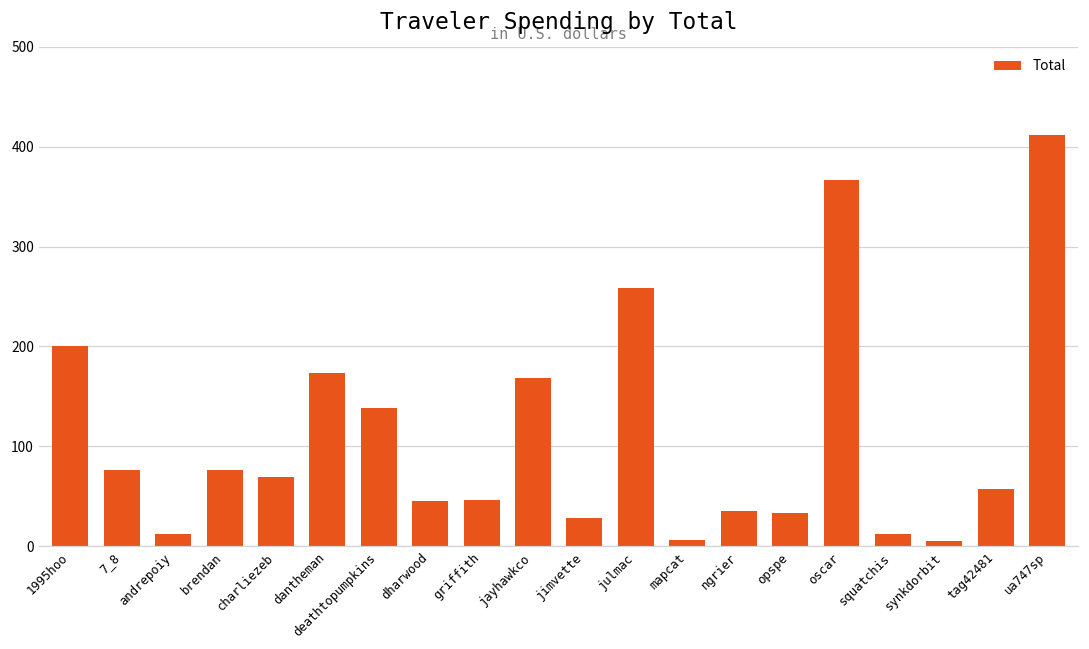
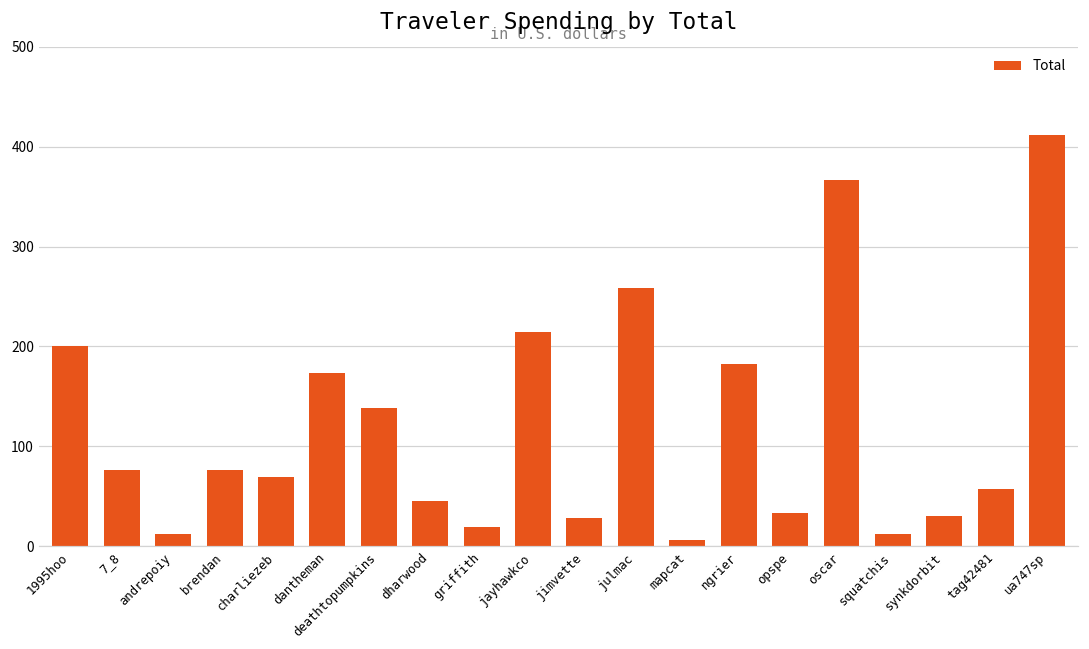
  {
    "1995hoo": 200,
    "7_8": 80,
    "andrepoiy": 10,
    "brendan": 80,
    "charliezeb": 70,
    "dantheman": 170,
    "deathtopumpkins": 140,
    "dharwood": 40,
-   "griffith": 50,
-   "jayhawkco": 170,
+   "griffith": 20,
+   "jayhawkco": 210,
    "jimvette": 30,
    "julmac": 260,
    "mapcat": 10,
-   "ngrier": 30,
+   "ngrier": 180,
    "opspe": 30,
    "oscar": 370,
    "squatchis": 10,
-   "synkdorbit": 10,
+   "synkdorbit": 30,
    "tag42481": 60,
    "ua747sp": 410
  }
